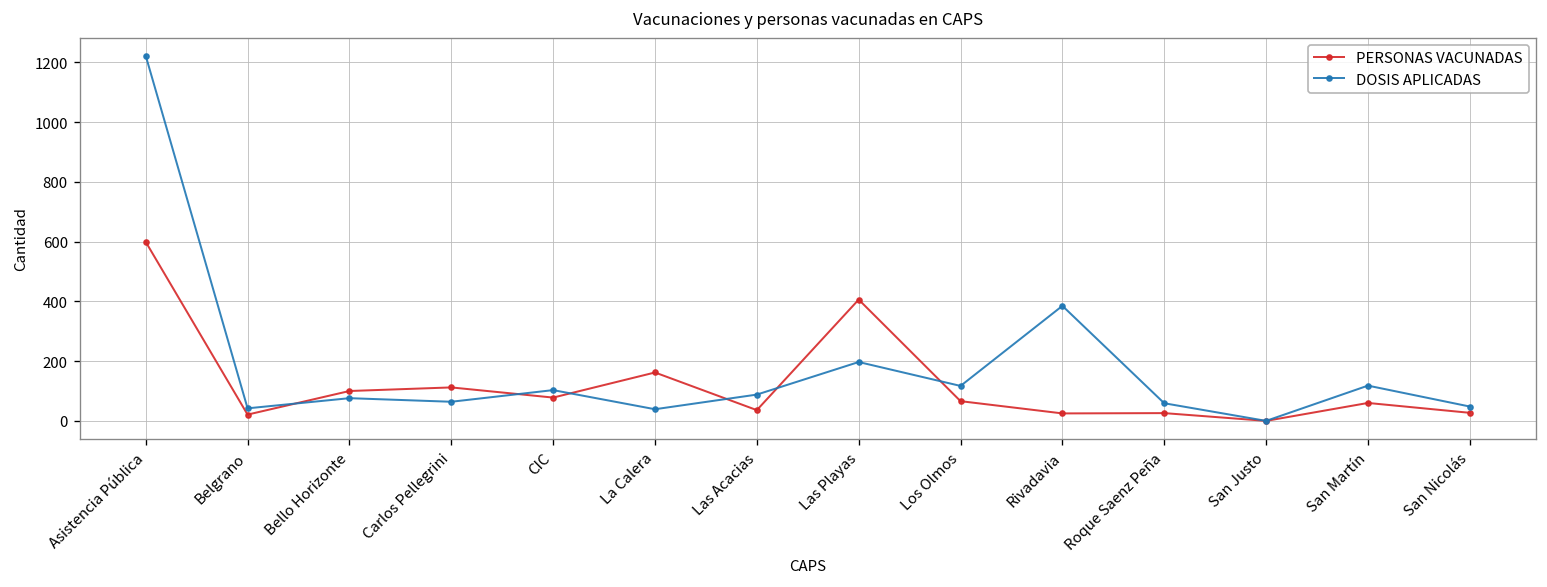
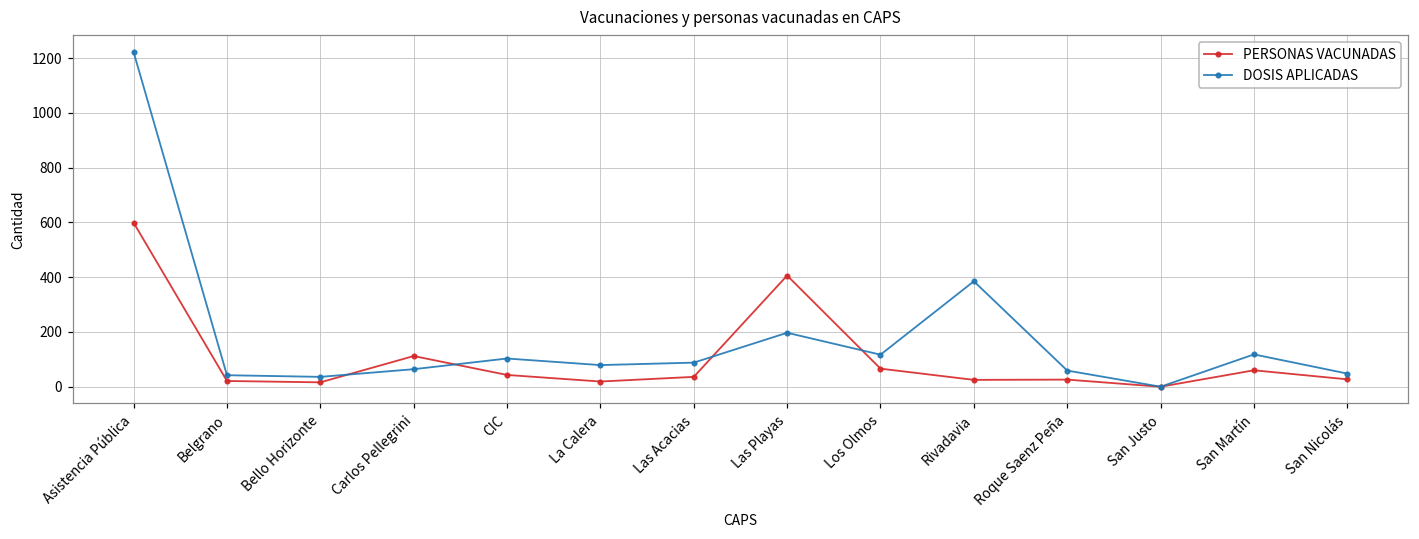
  {
    "PERSONAS VACUNADAS": {
      "Asistencia Pública": 600,
      "Belgrano": 20,
-     "Bello Horizonte": 100,
+     "Bello Horizonte": 20,
      "Carlos Pellegrini": 110,
-     "CIC": 80,
-     "La Calera": 160,
+     "CIC": 40,
+     "La Calera": 20,
      "Las Acacias": 40,
      "Las Playas": 410,
      "Los Olmos": 70,
      "Rivadavia": 30,
      "Roque Saenz Peña": 30,
      "San Martín": 60,
      "San Nicolás": 30
    },
    "DOSIS APLICADAS": {
      "Asistencia Pública": 1220,
      "Belgrano": 40,
-     "Bello Horizonte": 80,
+     "Bello Horizonte": 40,
      "Carlos Pellegrini": 60,
      "CIC": 100,
-     "La Calera": 40,
+     "La Calera": 80,
      "Las Acacias": 90,
      "Las Playas": 200,
      "Los Olmos": 120,
      "Rivadavia": 390,
      "Roque Saenz Peña": 60,
      "San Martín": 120,
      "San Nicolás": 50
    }
  }
